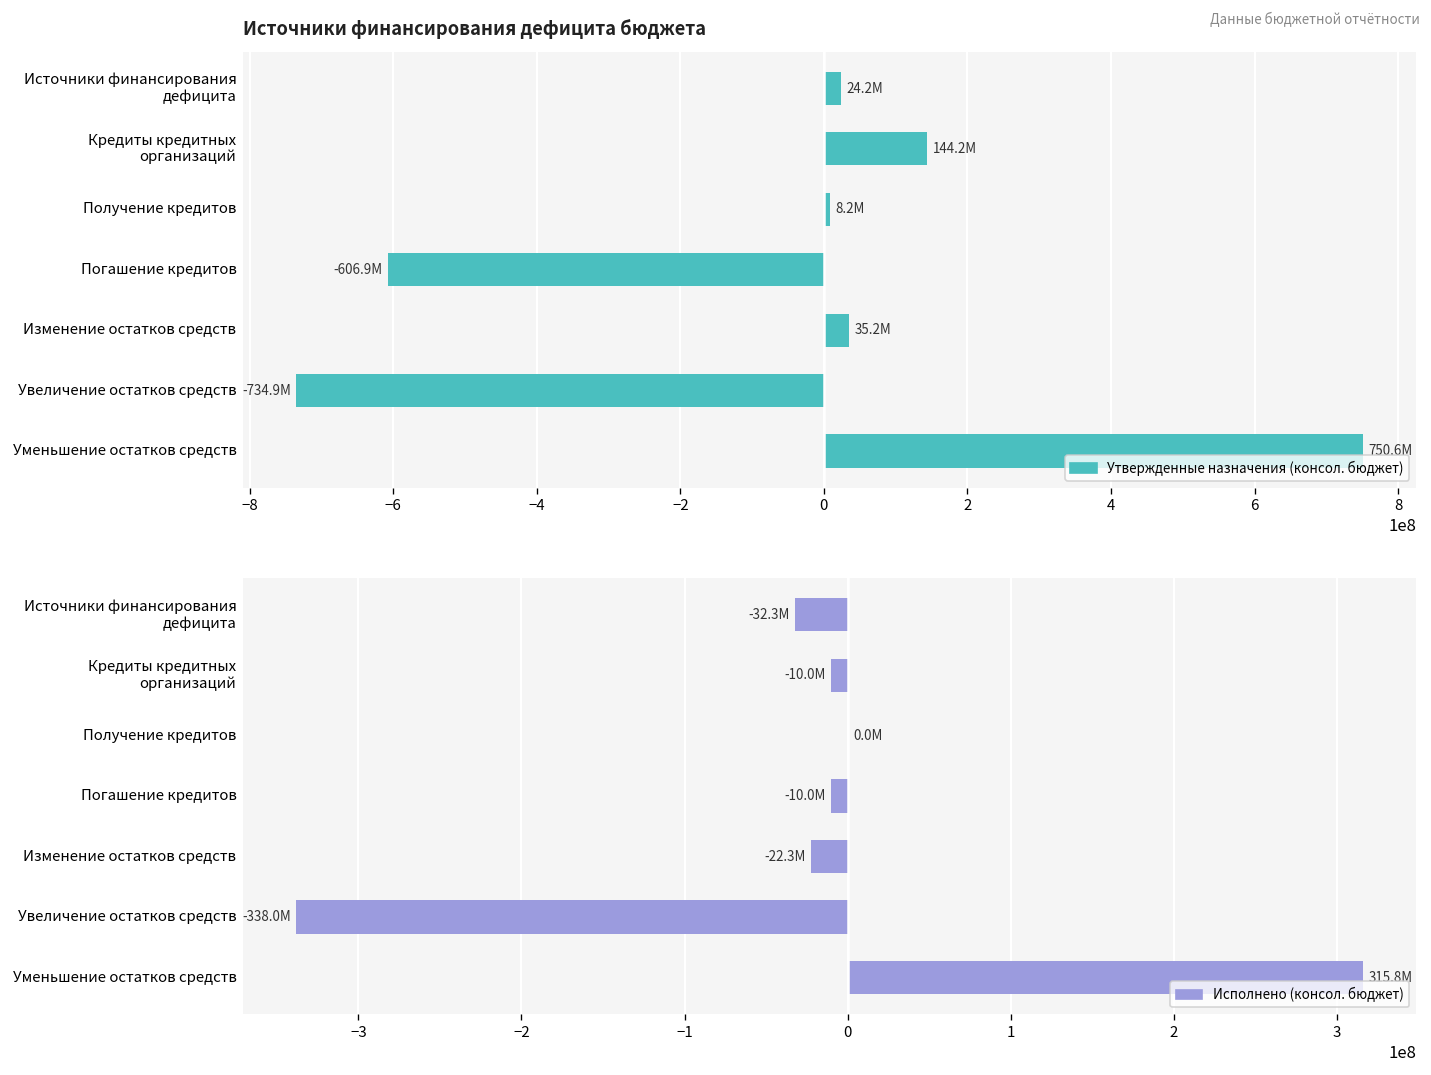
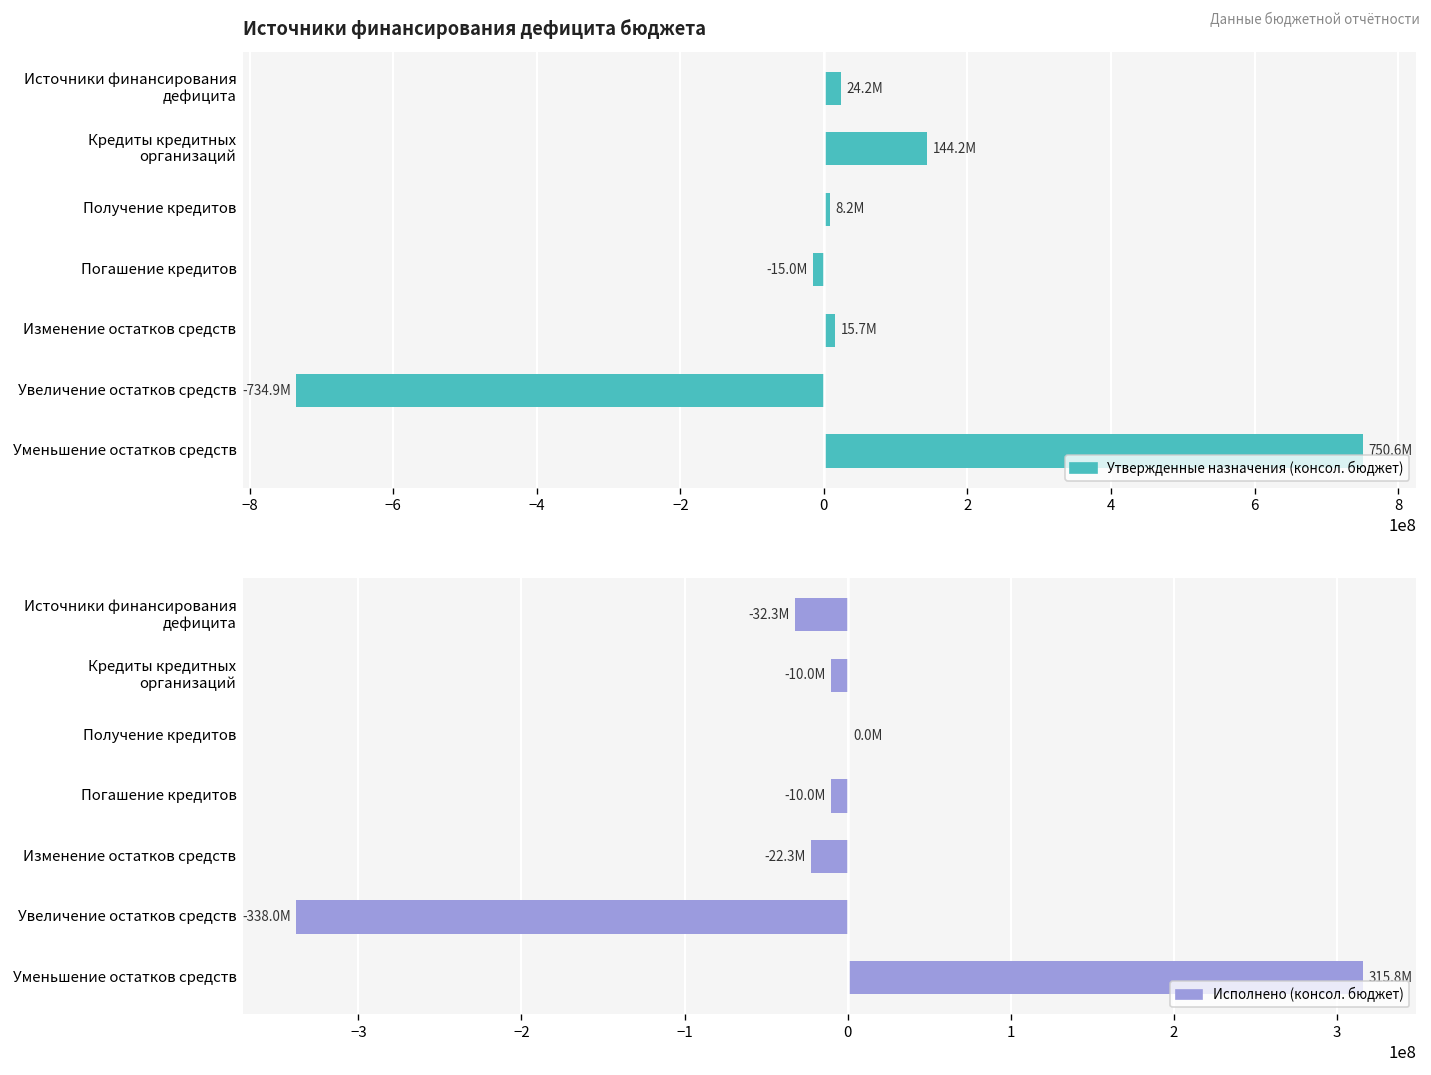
  {
    "Источники финансирования дефицита бюджета": {
      "Источники финансирования дефицита": "24.2M",
      "Кредиты кредитных организаций": "144.2M",
      "Получение кредитов": "8.2M",
-     "Погашение кредитов": "-606.9M",
-     "Изменение остатков средств": "35.2M",
+     "Погашение кредитов": "-15.0M",
+     "Изменение остатков средств": "15.7M",
      "Увеличение остатков средств": "-734.9M"
    }
  }
